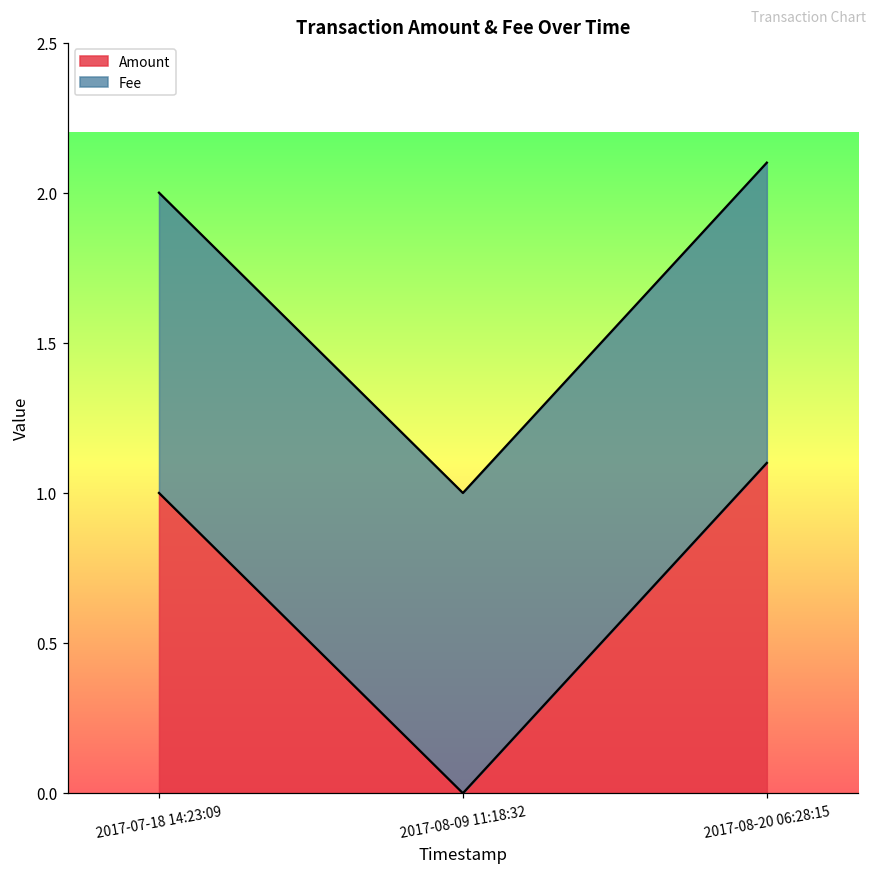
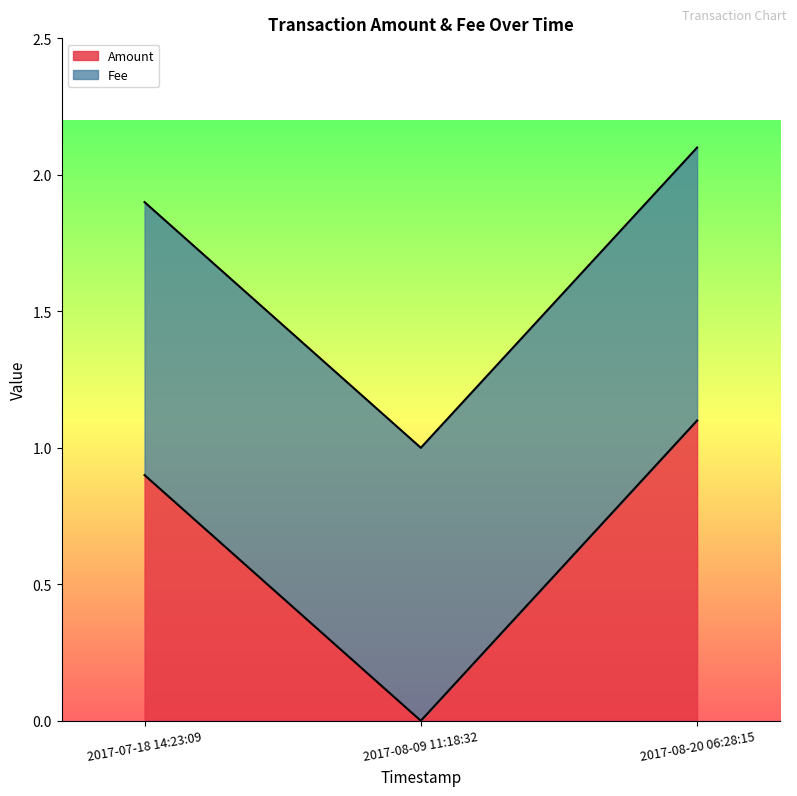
  {
    "Amount": {
-     "2017-07-18 14:23:09": 1.0,
+     "2017-07-18 14:23:09": 0.9,
      "2017-08-09 11:18:32": 0.0,
      "2017-08-20 06:28:15": 1.1
    },
    "Fee": {
      "2017-07-18 14:23:09": 1.0,
      "2017-08-09 11:18:32": 1.0,
      "2017-08-20 06:28:15": 1.0
    }
  }
